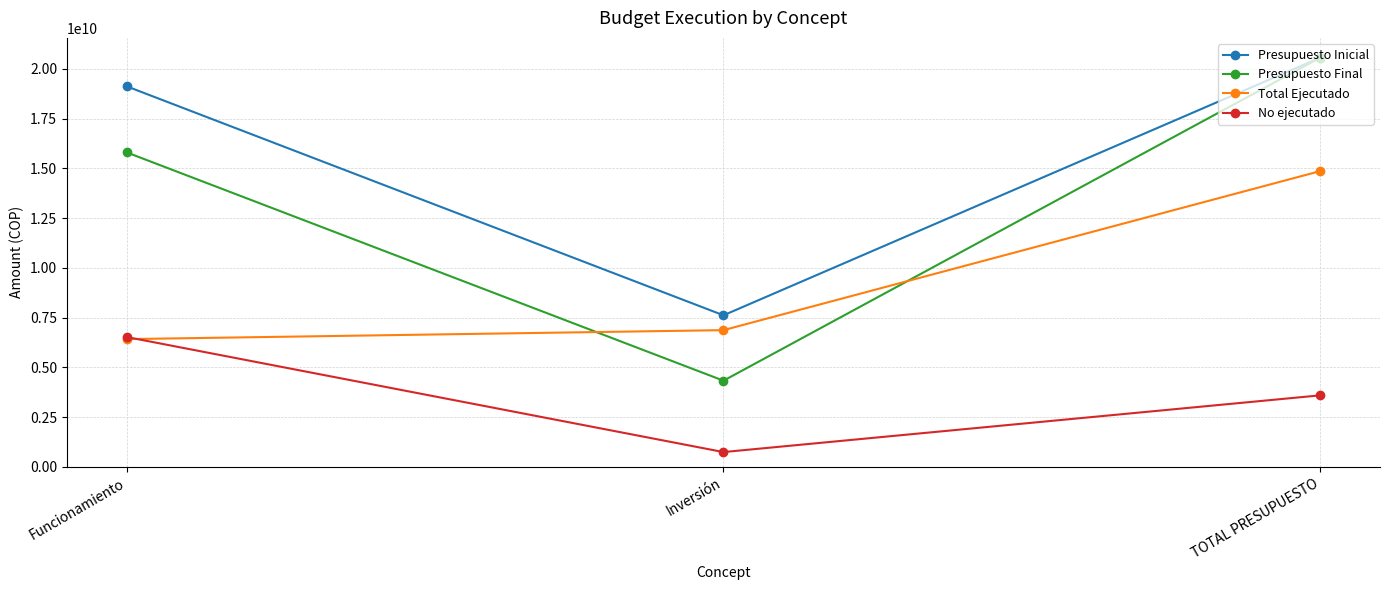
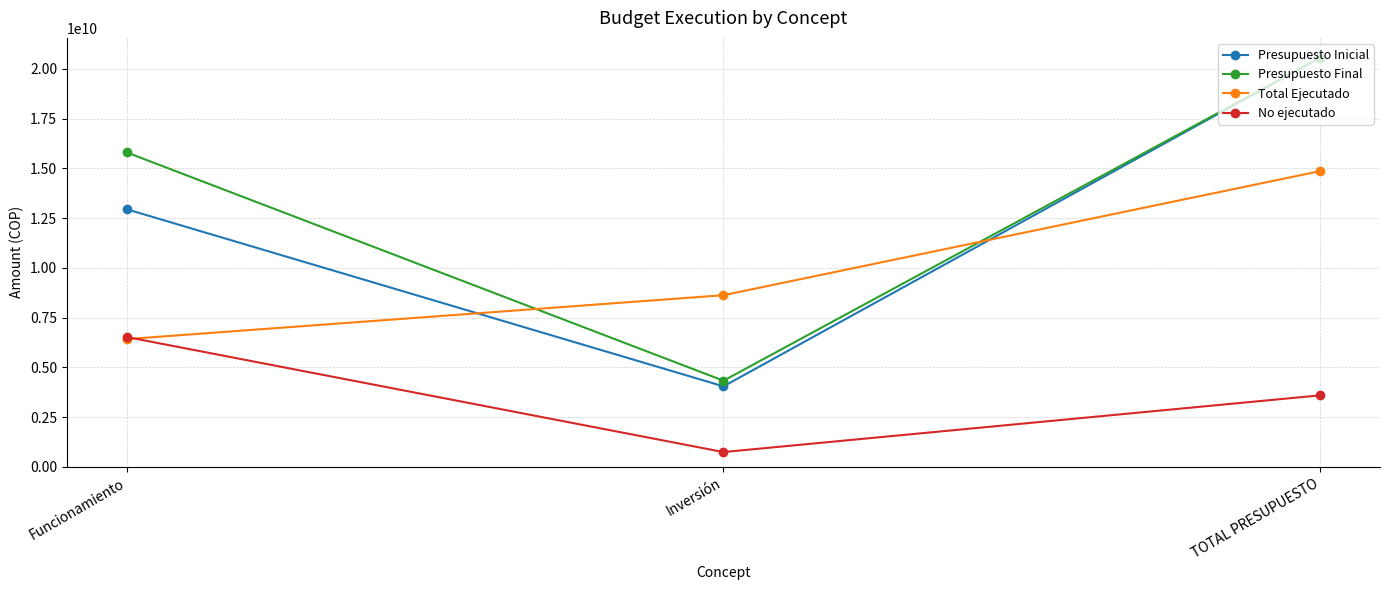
  {
    "Presupuesto Inicial": {
-     "Funcionamiento": 19100000000,
-     "Inversión": 7600000000
+     "Funcionamiento": 13000000000,
+     "Inversión": 4000000000
    },
    "Presupuesto Final": {
      "Funcionamiento": 15800000000,
      "Inversión": 4300000000
    },
    "Total Ejecutado": {
-     "Inversión": 6900000000,
+     "Inversión": 8600000000,
      "TOTAL PRESUPUESTO": 14900000000
    },
    "No ejecutado": {
      "Inversión": 700000000,
      "TOTAL PRESUPUESTO": 3600000000
    }
  }
